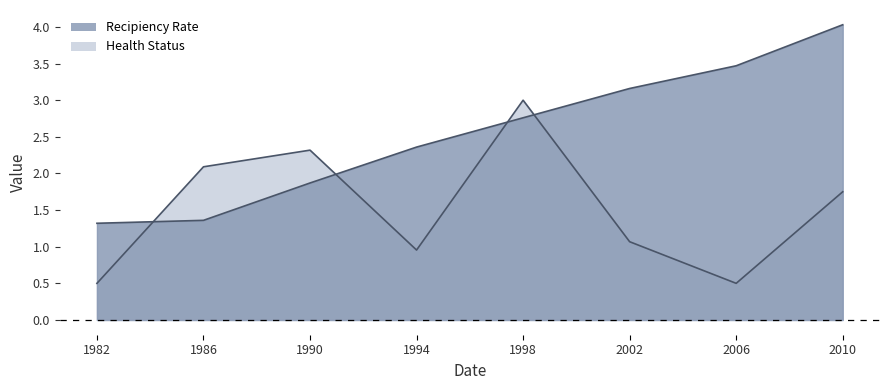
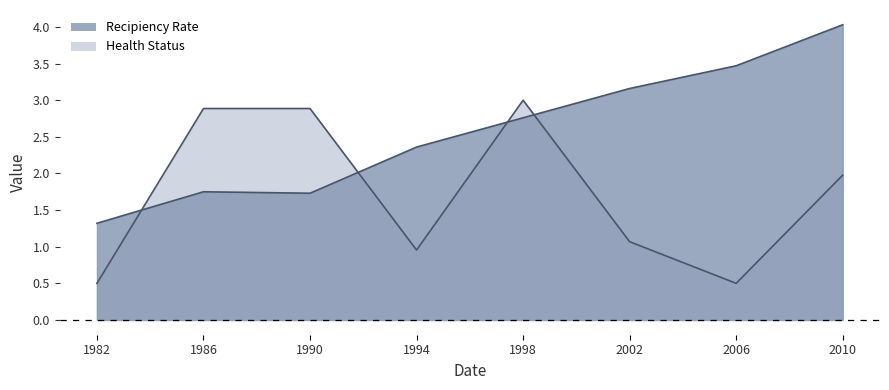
  {
    "Health Status": {
      "1982": 0.5,
-     "1986": 2.1,
-     "1990": 2.3,
+     "1986": 2.9,
+     "1990": 2.9,
      "1994": 1.0,
      "1998": 3.0,
      "2002": 1.1,
      "2006": 0.5,
-     "2010": 1.7
+     "2010": 2.0
    },
    "Recipiency Rate": {
      "1982": 1.3,
-     "1986": 1.4,
-     "1990": 1.9,
+     "1986": 1.8,
+     "1990": 1.7,
      "1994": 2.4,
      "1998": 2.8,
      "2002": 3.2,
      "2006": 3.5,
      "2010": 4.0
    }
  }
